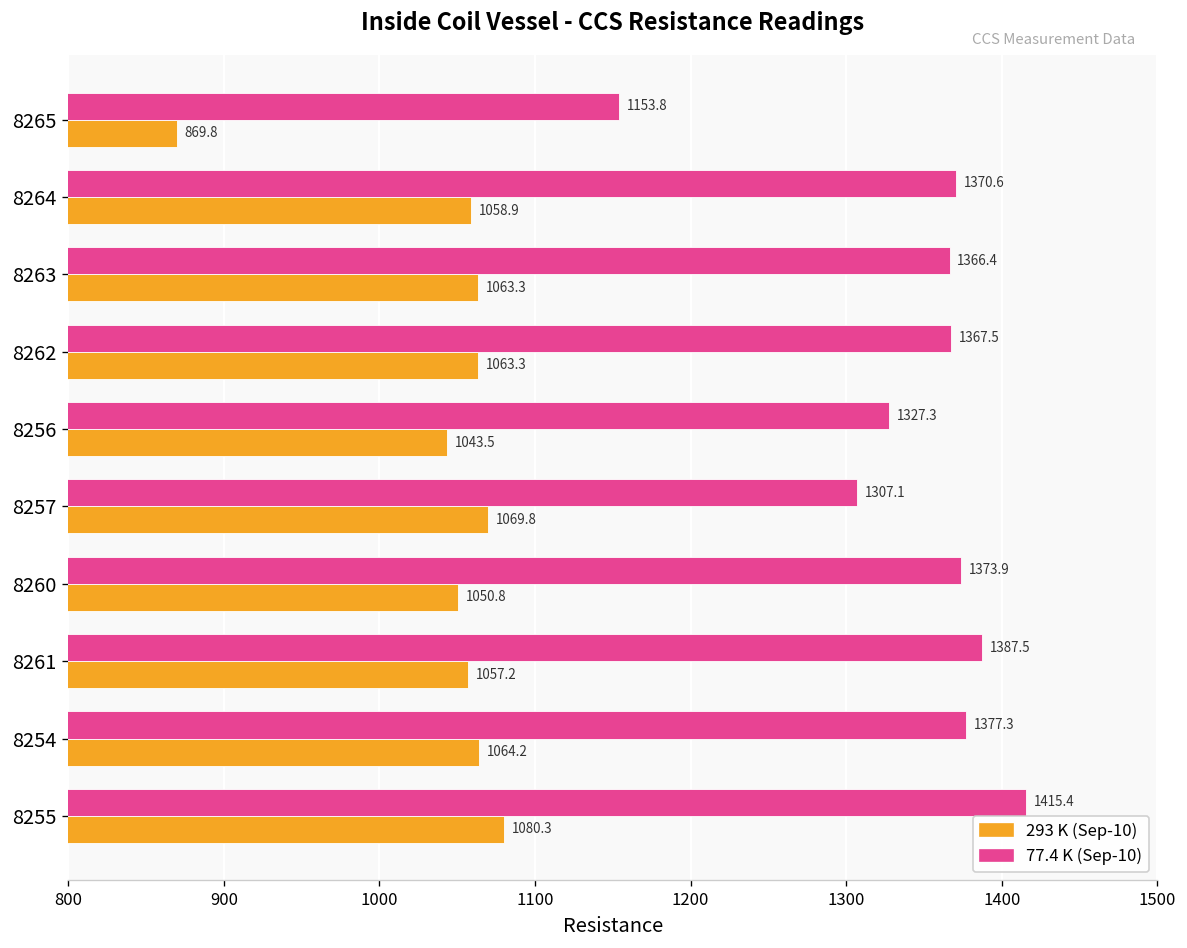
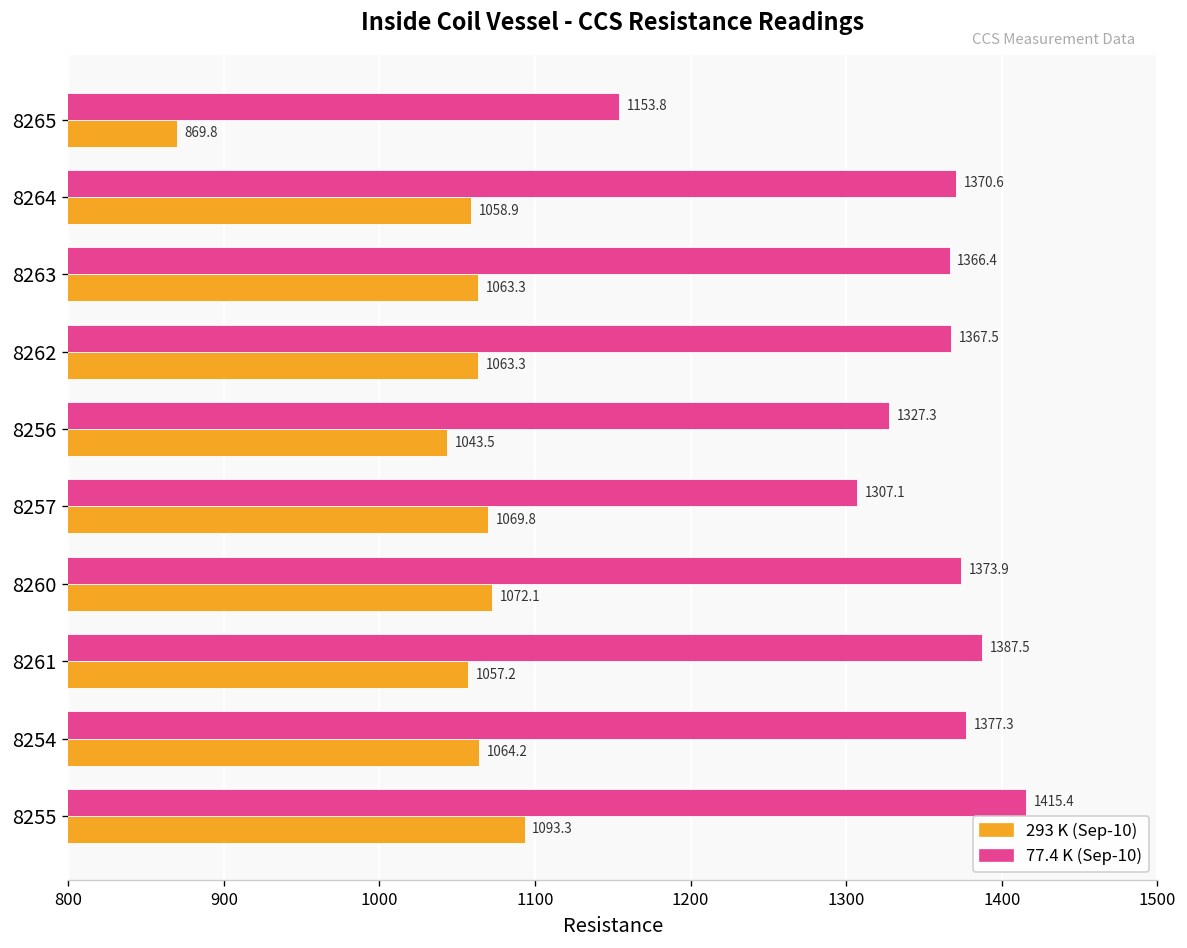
  {
    "293 K (Sep-10)": {
      "8265": 869.8,
      "8264": 1058.9,
      "8263": 1063.3,
      "8262": 1063.3,
      "8256": 1043.5,
      "8257": 1069.8,
-     "8260": 1050.8,
+     "8260": 1072.1,
      "8261": 1057.2,
      "8254": 1064.2,
-     "8255": 1080.3
+     "8255": 1093.3
    },
    "77.4 K (Sep-10)": {
      "8265": 1153.8,
      "8264": 1370.6,
      "8263": 1366.4,
      "8262": 1367.5,
      "8256": 1327.3,
      "8257": 1307.1,
      "8260": 1373.9,
      "8261": 1387.5,
      "8254": 1377.3,
      "8255": 1415.4
    }
  }
